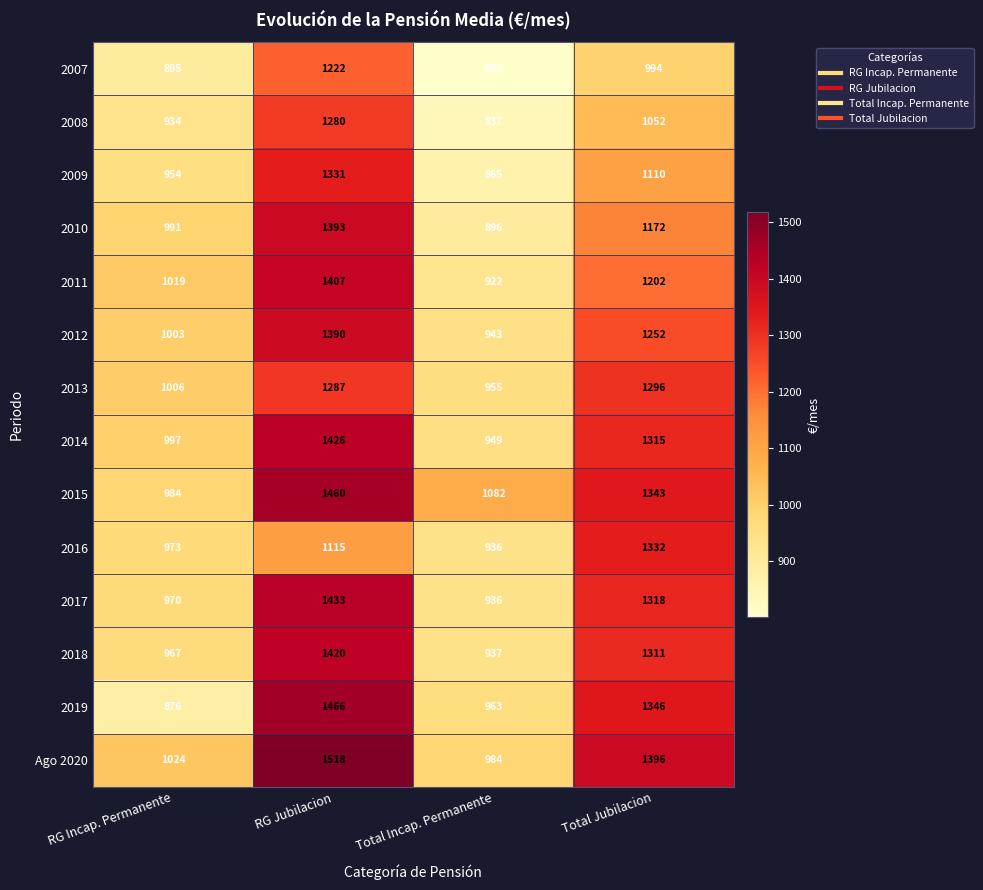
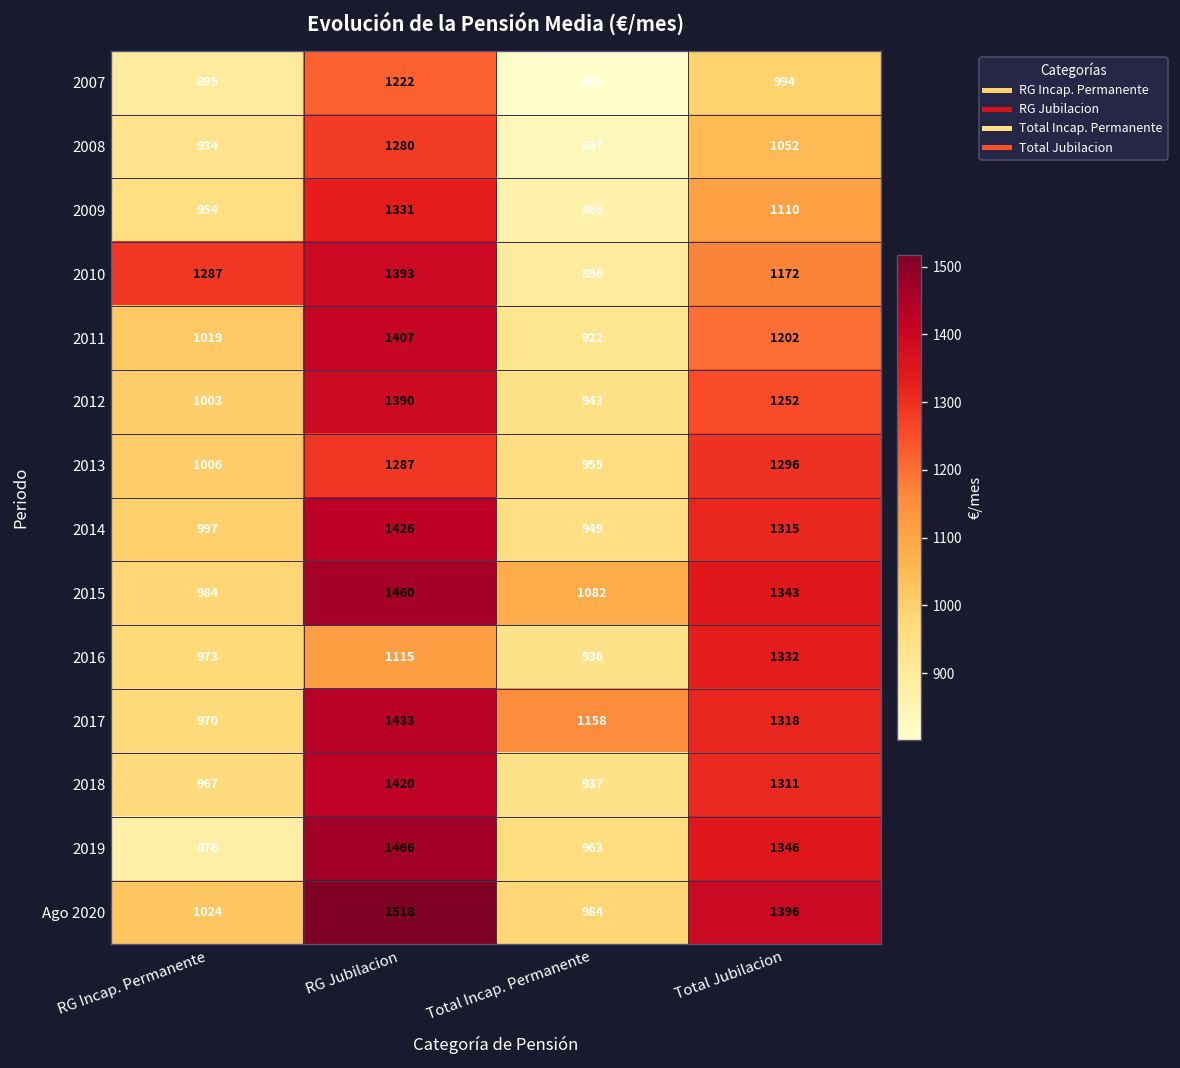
  {
    "2007": {
      "RG Incap. Permanente": 895,
      "RG Jubilacion": 1222,
      "Total Incap. Permanente": 801,
      "Total Jubilacion": 994
    },
    "2008": {
      "RG Incap. Permanente": 934,
      "RG Jubilacion": 1280,
      "Total Incap. Permanente": 837,
      "Total Jubilacion": 1052
    },
    "2009": {
      "RG Incap. Permanente": 954,
      "RG Jubilacion": 1331,
      "Total Incap. Permanente": 865,
      "Total Jubilacion": 1110
    },
    "2010": {
-     "RG Incap. Permanente": 991,
+     "RG Incap. Permanente": 1287,
      "RG Jubilacion": 1393,
      "Total Incap. Permanente": 896,
      "Total Jubilacion": 1172
    },
    "2011": {
      "RG Incap. Permanente": 1019,
      "RG Jubilacion": 1407,
      "Total Incap. Permanente": 922,
      "Total Jubilacion": 1202
    },
    "2012": {
      "RG Incap. Permanente": 1003,
      "RG Jubilacion": 1390,
      "Total Incap. Permanente": 943,
      "Total Jubilacion": 1252
    },
    "2013": {
      "RG Incap. Permanente": 1006,
      "RG Jubilacion": 1287,
      "Total Incap. Permanente": 955,
      "Total Jubilacion": 1296
    },
    "2014": {
      "RG Incap. Permanente": 997,
      "RG Jubilacion": 1426,
      "Total Incap. Permanente": 949,
      "Total Jubilacion": 1315
    },
    "2015": {
      "RG Incap. Permanente": 984,
      "RG Jubilacion": 1460,
      "Total Incap. Permanente": 1082,
      "Total Jubilacion": 1343
    },
    "2016": {
      "RG Incap. Permanente": 973,
      "RG Jubilacion": 1115,
      "Total Incap. Permanente": 936,
      "Total Jubilacion": 1332
    },
    "2017": {
      "RG Incap. Permanente": 970,
      "RG Jubilacion": 1433,
-     "Total Incap. Permanente": 936,
+     "Total Incap. Permanente": 1158,
      "Total Jubilacion": 1318
    },
    "2018": {
      "RG Incap. Permanente": 967,
      "RG Jubilacion": 1420,
      "Total Incap. Permanente": 937,
      "Total Jubilacion": 1311
    },
    "2019": {
      "RG Incap. Permanente": 876,
      "RG Jubilacion": 1466,
      "Total Incap. Permanente": 963,
      "Total Jubilacion": 1346
    },
    "Ago 2020": {
      "RG Incap. Permanente": 1024,
      "RG Jubilacion": 1518,
      "Total Incap. Permanente": 984,
      "Total Jubilacion": 1396
    }
  }
